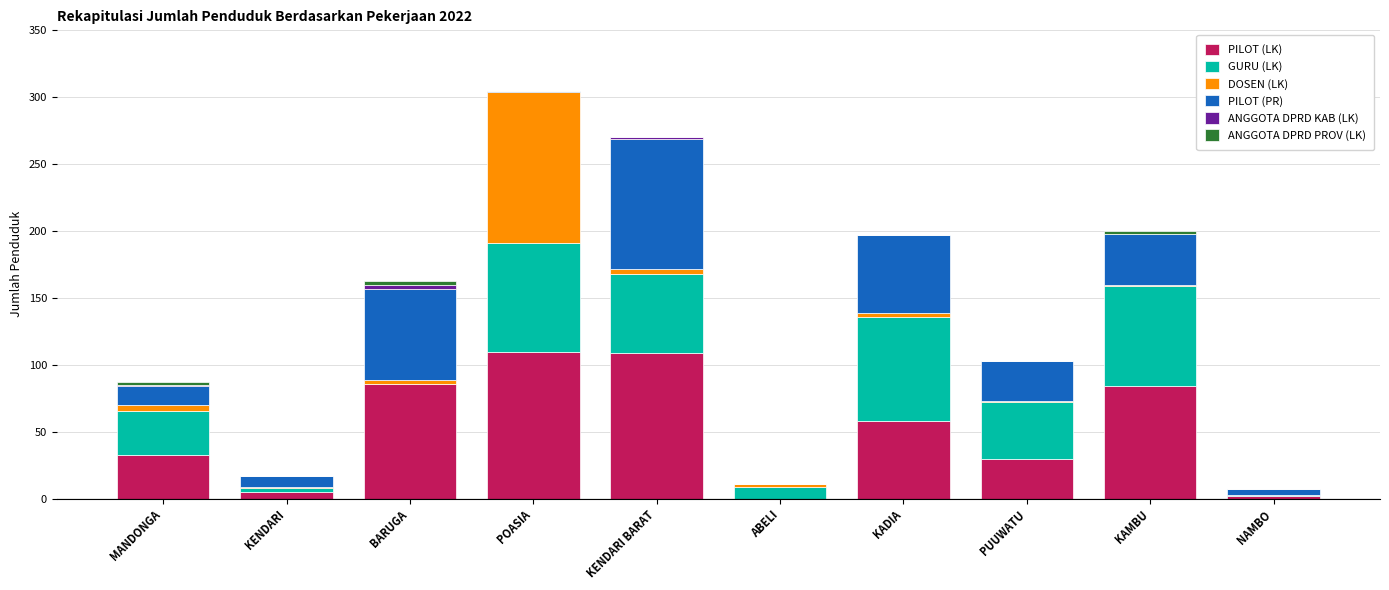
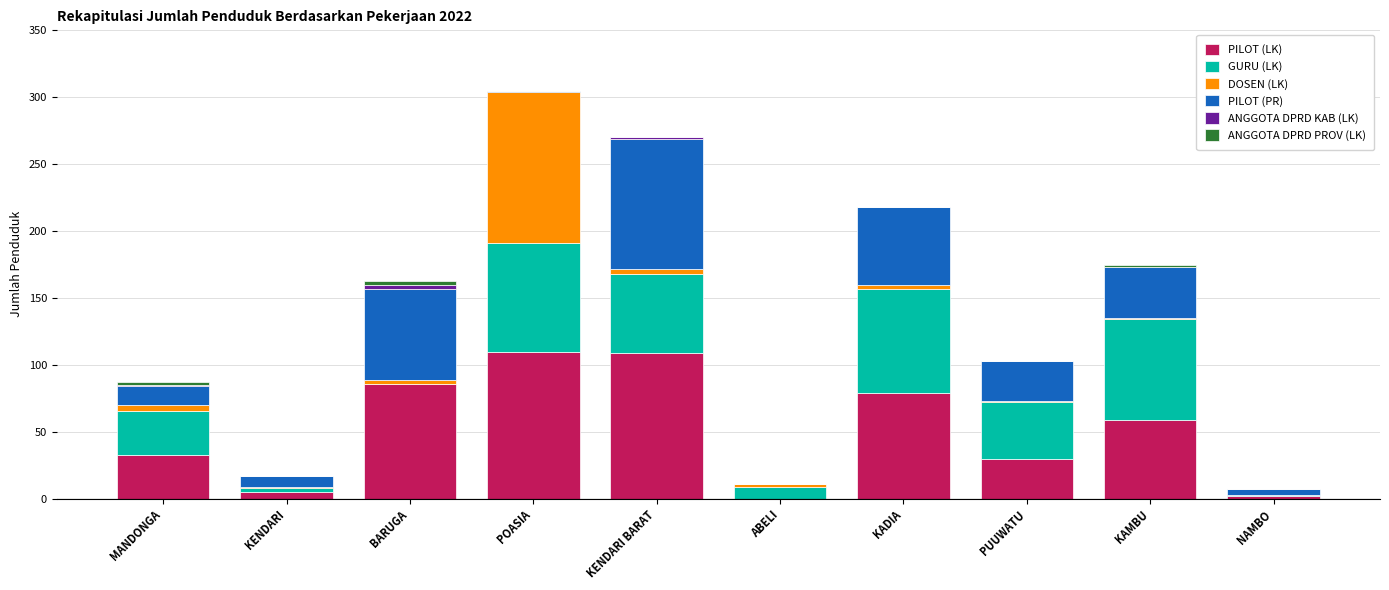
  {
    "PILOT (LK)": {
      "MANDONGA": 33,
      "KENDARI": 5,
      "BARUGA": 86,
      "POASIA": 110,
      "KENDARI BARAT": 109,
      "ABELI": 0,
-     "KADIA": 58,
+     "KADIA": 79,
      "PUUWATU": 30,
-     "KAMBU": 84,
+     "KAMBU": 59,
      "NAMBO": 2
    },
    "GURU (LK)": {
      "MANDONGA": 33,
      "KENDARI": 3,
      "BARUGA": 0,
      "POASIA": 81,
      "KENDARI BARAT": 59,
      "ABELI": 9,
      "KADIA": 78,
      "PUUWATU": 42,
      "KAMBU": 75
    },
    "DOSEN (LK)": {
      "MANDONGA": 4,
      "BARUGA": 3,
      "POASIA": 113,
      "KENDARI BARAT": 4,
      "ABELI": 2,
      "KADIA": 3,
      "NAMBO": 0
    },
    "PILOT (PR)": {
      "MANDONGA": 14,
      "KENDARI": 8,
      "BARUGA": 68,
      "KENDARI BARAT": 97,
      "ABELI": 0,
      "KADIA": 58,
      "PUUWATU": 30,
      "KAMBU": 38,
      "NAMBO": 4
    },
    "ANGGOTA DPRD KAB (LK)": {
      "KENDARI": 0,
      "BARUGA": 3,
      "POASIA": 0,
      "ABELI": 0,
      "KADIA": 0,
      "PUUWATU": 0,
      "KAMBU": 0,
      "NAMBO": 0
    },
    "ANGGOTA DPRD PROV (LK)": {
      "MANDONGA": 2,
      "KENDARI": 0,
      "BARUGA": 3,
      "POASIA": 0,
      "KENDARI BARAT": 0,
      "ABELI": 0,
      "KADIA": 0,
      "PUUWATU": 0,
      "KAMBU": 2,
      "NAMBO": 0
    }
  }
